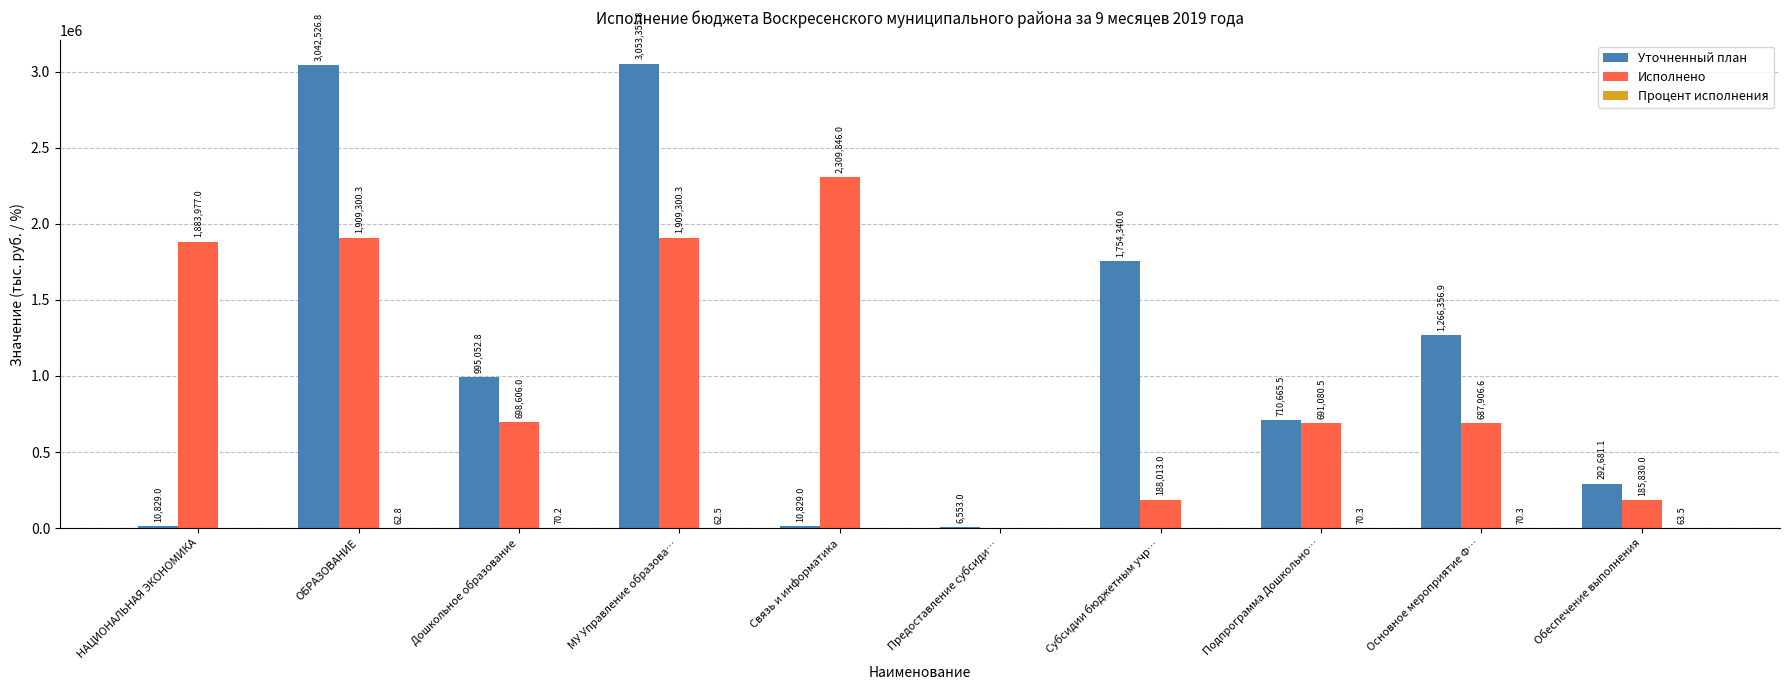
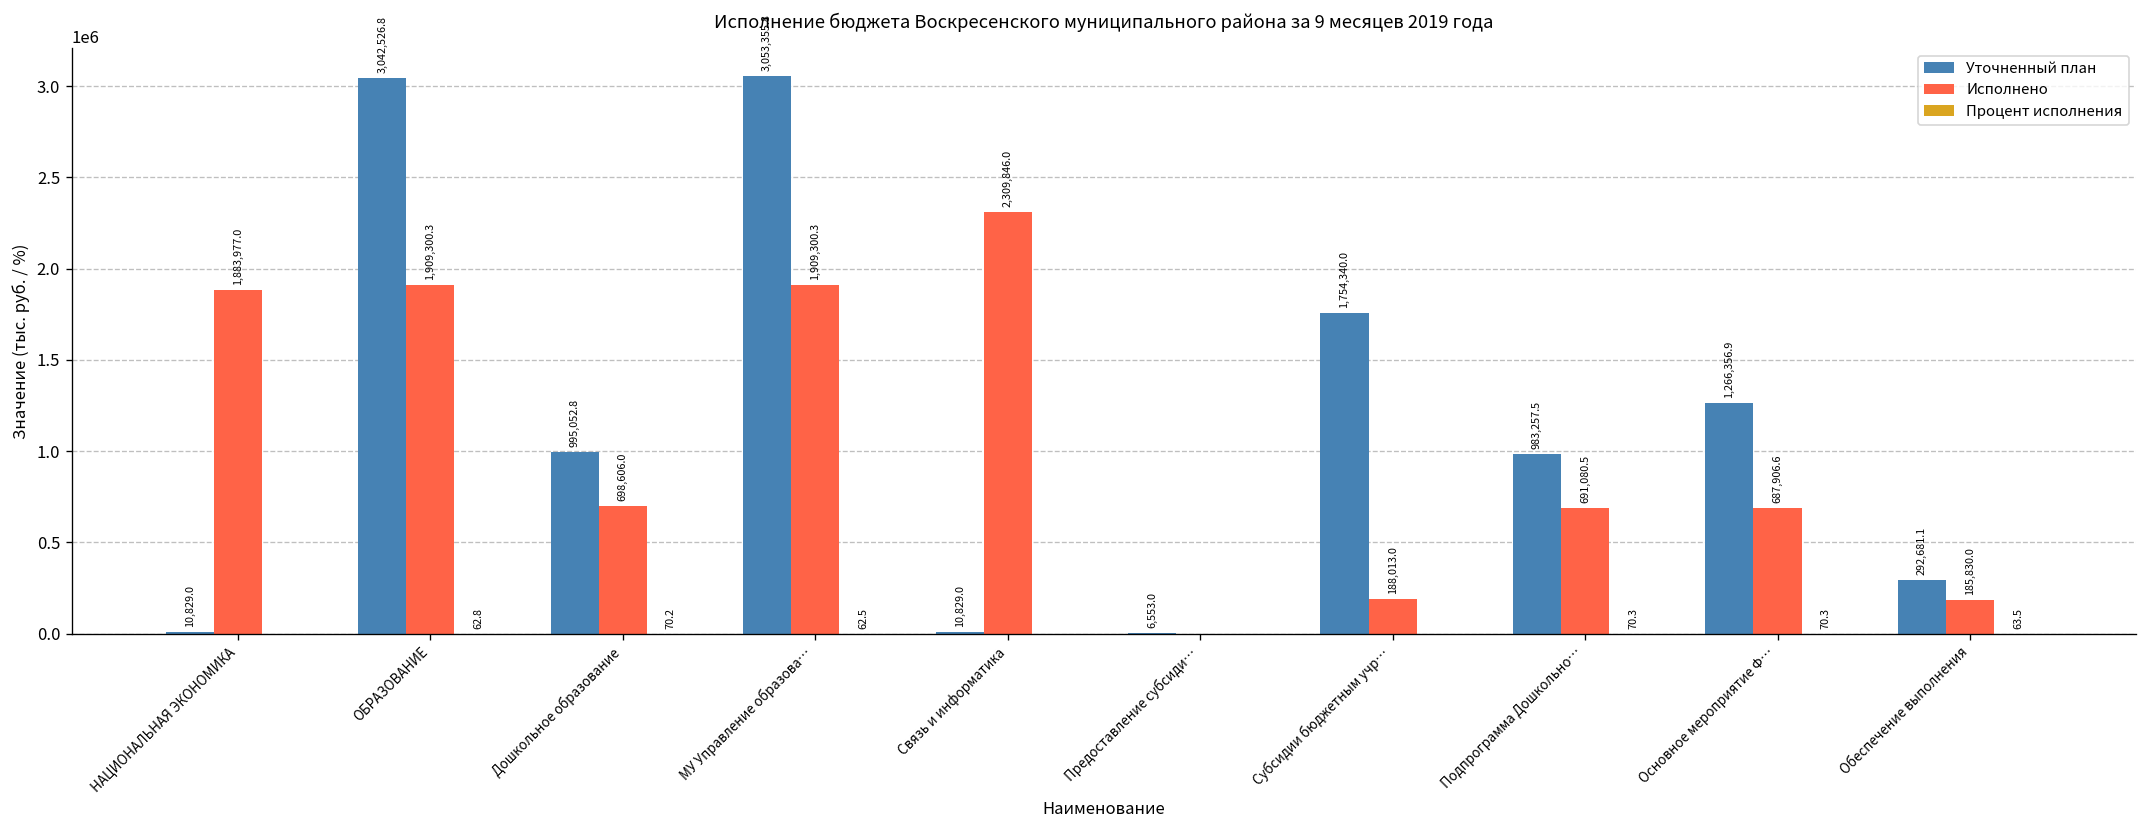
  {
    "Уточненный план": {
      "НАЦИОНАЛЬНАЯ ЭКОНОМИКА": "10,829.0",
      "ОБРАЗОВАНИЕ": "3,042,526.8",
      "Дошкольное образование": "995,052.8",
      "МУ Управление образова…": "3,053,355.8",
      "Связь и информатика": "10,829.0",
      "Предоставление субсиди…": "6,553.0",
      "Субсидии бюджетным учр…": "1,754,340.0",
-     "Подпрограмма Дошкольно…": "710,665.5",
+     "Подпрограмма Дошкольно…": "983,257.5",
      "Основное мероприятие Ф…": "1,266,356.9",
      "Обеспечение выполнения": "292,681.1"
    },
    "Исполнено": {
      "НАЦИОНАЛЬНАЯ ЭКОНОМИКА": "1,883,977.0",
      "ОБРАЗОВАНИЕ": "1,909,300.3",
      "Дошкольное образование": "698,606.0",
      "МУ Управление образова…": "1,909,300.3",
      "Связь и информатика": "2,309,846.0",
      "Субсидии бюджетным учр…": "188,013.0",
      "Подпрограмма Дошкольно…": "691,080.5",
      "Основное мероприятие Ф…": "687,906.6",
      "Обеспечение выполнения": "185,830.0"
    },
    "Процент исполнения": {
      "ОБРАЗОВАНИЕ": "62.8",
      "Дошкольное образование": "70.2",
      "МУ Управление образова…": "62.5",
      "Подпрограмма Дошкольно…": "70.3",
      "Основное мероприятие Ф…": "70.3",
      "Обеспечение выполнения": "63.5"
    }
  }
